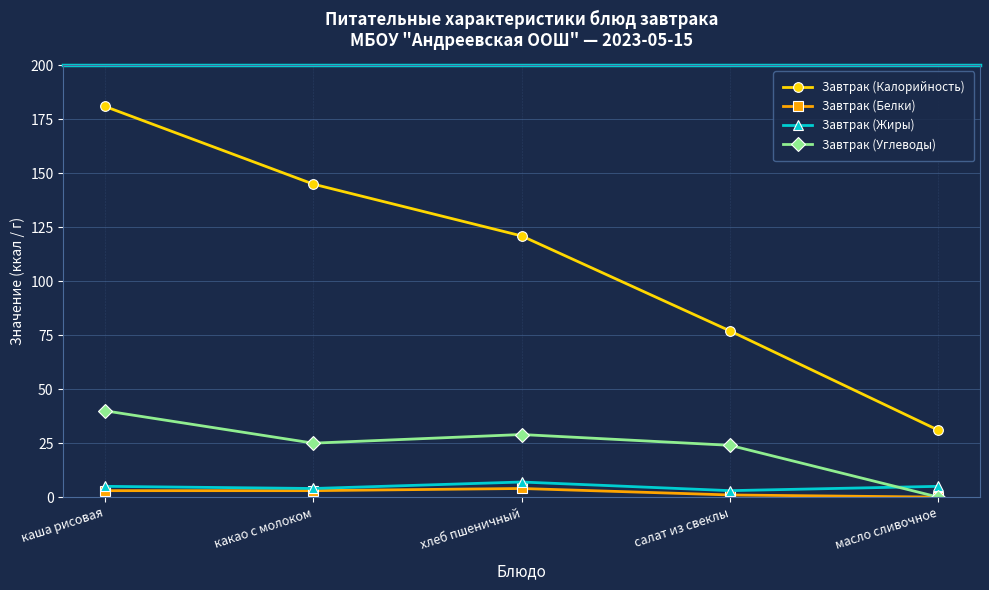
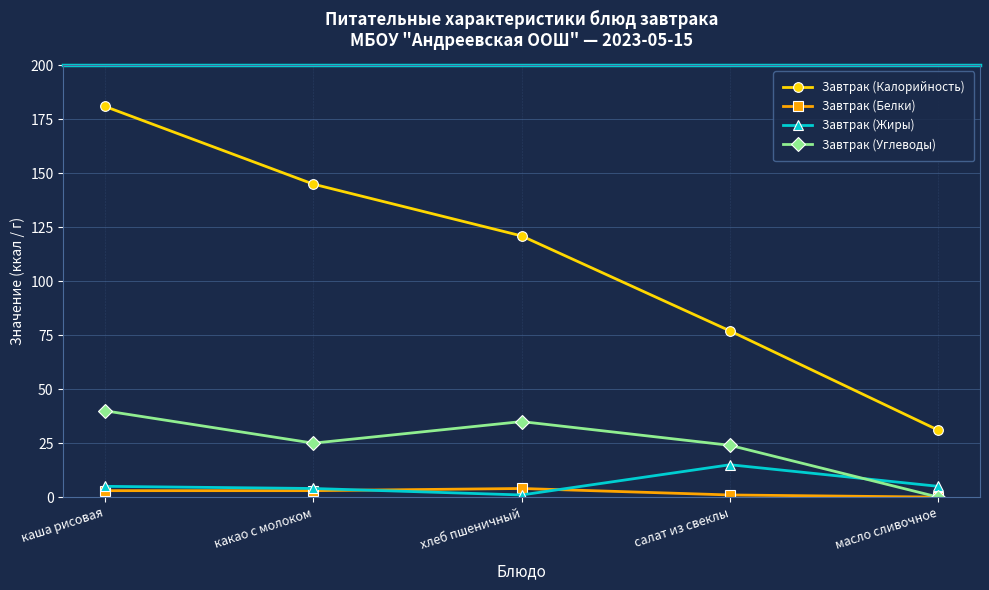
  {
    "Завтрак (Жиры)": {
      "каша рисовая": 5,
-     "хлеб пшеничный": 7,
-     "салат из свеклы": 3,
+     "хлеб пшеничный": 1,
+     "салат из свеклы": 15,
      "масло сливочное": 5
    },
    "Завтрак (Углеводы)": {
      "каша рисовая": 40,
      "какао с молоком": 25,
-     "хлеб пшеничный": 29,
+     "хлеб пшеничный": 35,
      "салат из свеклы": 24
    }
  }
